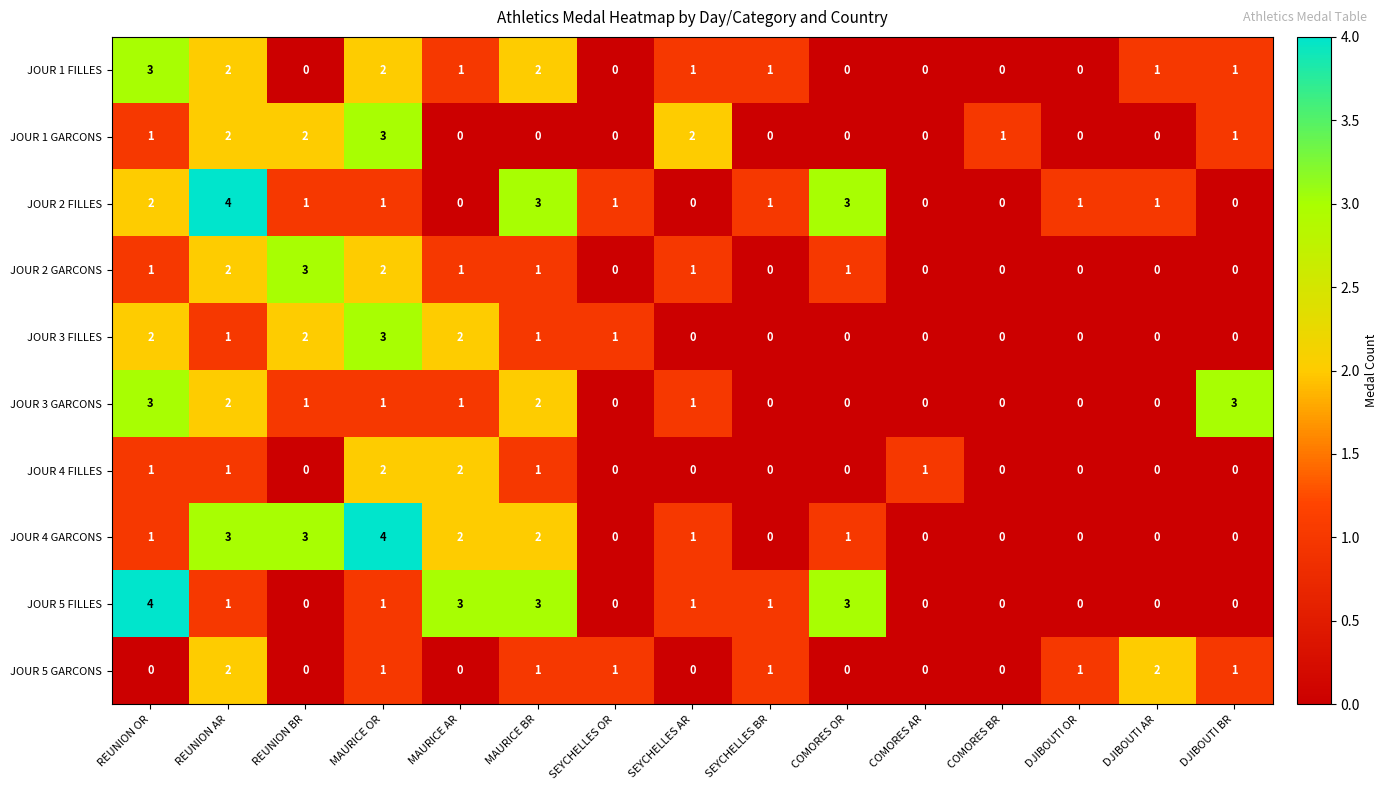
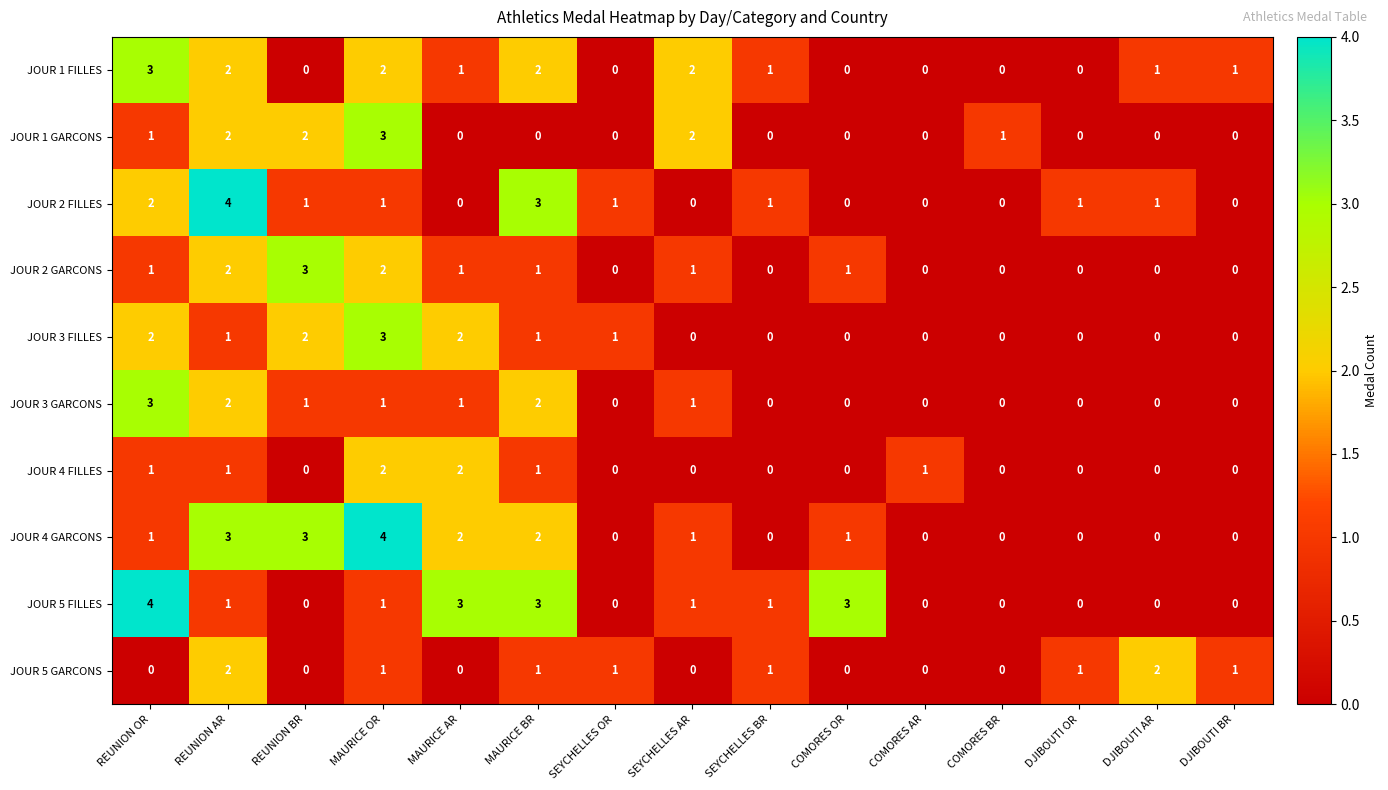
  {
    "JOUR 1 FILLES": {
      "REUNION OR": 3,
      "REUNION AR": 2,
      "REUNION BR": 0,
      "MAURICE OR": 2,
      "MAURICE AR": 1,
      "MAURICE BR": 2,
      "SEYCHELLES OR": 0,
-     "SEYCHELLES AR": 1,
+     "SEYCHELLES AR": 2,
      "SEYCHELLES BR": 1,
      "COMORES OR": 0,
      "COMORES AR": 0,
      "COMORES BR": 0,
      "DJIBOUTI OR": 0,
      "DJIBOUTI AR": 1,
      "DJIBOUTI BR": 1
    },
    "JOUR 1 GARCONS": {
      "REUNION OR": 1,
      "REUNION AR": 2,
      "REUNION BR": 2,
      "MAURICE OR": 3,
      "MAURICE AR": 0,
      "MAURICE BR": 0,
      "SEYCHELLES OR": 0,
      "SEYCHELLES AR": 2,
      "SEYCHELLES BR": 0,
      "COMORES OR": 0,
      "COMORES AR": 0,
      "COMORES BR": 1,
      "DJIBOUTI OR": 0,
      "DJIBOUTI AR": 0,
-     "DJIBOUTI BR": 1
+     "DJIBOUTI BR": 0
    },
    "JOUR 2 FILLES": {
      "REUNION OR": 2,
      "REUNION AR": 4,
      "REUNION BR": 1,
      "MAURICE OR": 1,
      "MAURICE AR": 0,
      "MAURICE BR": 3,
      "SEYCHELLES OR": 1,
      "SEYCHELLES AR": 0,
      "SEYCHELLES BR": 1,
-     "COMORES OR": 3,
+     "COMORES OR": 0,
      "COMORES AR": 0,
      "COMORES BR": 0,
      "DJIBOUTI OR": 1,
      "DJIBOUTI AR": 1,
      "DJIBOUTI BR": 0
    },
    "JOUR 2 GARCONS": {
      "REUNION OR": 1,
      "REUNION AR": 2,
      "REUNION BR": 3,
      "MAURICE OR": 2,
      "MAURICE AR": 1,
      "MAURICE BR": 1,
      "SEYCHELLES OR": 0,
      "SEYCHELLES AR": 1,
      "SEYCHELLES BR": 0,
      "COMORES OR": 1,
      "COMORES AR": 0,
      "COMORES BR": 0,
      "DJIBOUTI OR": 0,
      "DJIBOUTI AR": 0,
      "DJIBOUTI BR": 0
    },
    "JOUR 3 FILLES": {
      "REUNION OR": 2,
      "REUNION AR": 1,
      "REUNION BR": 2,
      "MAURICE OR": 3,
      "MAURICE AR": 2,
      "MAURICE BR": 1,
      "SEYCHELLES OR": 1,
      "SEYCHELLES AR": 0,
      "SEYCHELLES BR": 0,
      "COMORES OR": 0,
      "COMORES AR": 0,
      "COMORES BR": 0,
      "DJIBOUTI OR": 0,
      "DJIBOUTI AR": 0,
      "DJIBOUTI BR": 0
    },
    "JOUR 3 GARCONS": {
      "REUNION OR": 3,
      "REUNION AR": 2,
      "REUNION BR": 1,
      "MAURICE OR": 1,
      "MAURICE AR": 1,
      "MAURICE BR": 2,
      "SEYCHELLES OR": 0,
      "SEYCHELLES AR": 1,
      "SEYCHELLES BR": 0,
      "COMORES OR": 0,
      "COMORES AR": 0,
      "COMORES BR": 0,
      "DJIBOUTI OR": 0,
      "DJIBOUTI AR": 0,
-     "DJIBOUTI BR": 3
+     "DJIBOUTI BR": 0
    },
    "JOUR 4 FILLES": {
      "REUNION OR": 1,
      "REUNION AR": 1,
      "REUNION BR": 0,
      "MAURICE OR": 2,
      "MAURICE AR": 2,
      "MAURICE BR": 1,
      "SEYCHELLES OR": 0,
      "SEYCHELLES AR": 0,
      "SEYCHELLES BR": 0,
      "COMORES OR": 0,
      "COMORES AR": 1,
      "COMORES BR": 0,
      "DJIBOUTI OR": 0,
      "DJIBOUTI AR": 0,
      "DJIBOUTI BR": 0
    },
    "JOUR 4 GARCONS": {
      "REUNION OR": 1,
      "REUNION AR": 3,
      "REUNION BR": 3,
      "MAURICE OR": 4,
      "MAURICE AR": 2,
      "MAURICE BR": 2,
      "SEYCHELLES OR": 0,
      "SEYCHELLES AR": 1,
      "SEYCHELLES BR": 0,
      "COMORES OR": 1,
      "COMORES AR": 0,
      "COMORES BR": 0,
      "DJIBOUTI OR": 0,
      "DJIBOUTI AR": 0,
      "DJIBOUTI BR": 0
    },
    "JOUR 5 FILLES": {
      "REUNION OR": 4,
      "REUNION AR": 1,
      "REUNION BR": 0,
      "MAURICE OR": 1,
      "MAURICE AR": 3,
      "MAURICE BR": 3,
      "SEYCHELLES OR": 0,
      "SEYCHELLES AR": 1,
      "SEYCHELLES BR": 1,
      "COMORES OR": 3,
      "COMORES AR": 0,
      "COMORES BR": 0,
      "DJIBOUTI OR": 0,
      "DJIBOUTI AR": 0,
      "DJIBOUTI BR": 0
    },
    "JOUR 5 GARCONS": {
      "REUNION OR": 0,
      "REUNION AR": 2,
      "REUNION BR": 0,
      "MAURICE OR": 1,
      "MAURICE AR": 0,
      "MAURICE BR": 1,
      "SEYCHELLES OR": 1,
      "SEYCHELLES AR": 0,
      "SEYCHELLES BR": 1,
      "COMORES OR": 0,
      "COMORES AR": 0,
      "COMORES BR": 0,
      "DJIBOUTI OR": 1,
      "DJIBOUTI AR": 2,
      "DJIBOUTI BR": 1
    }
  }
